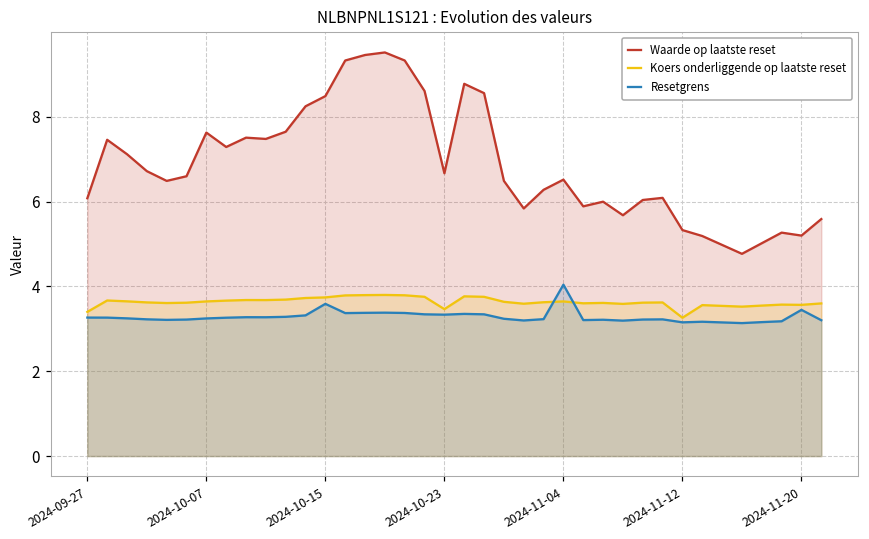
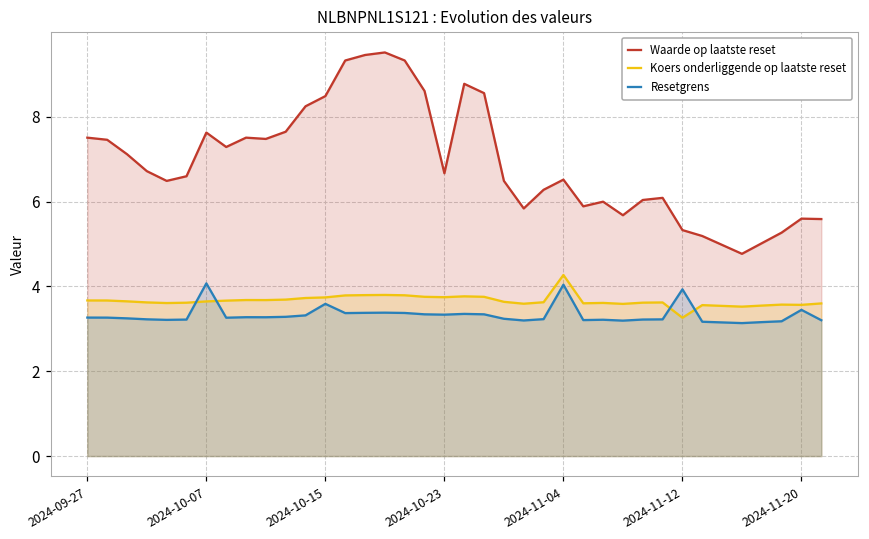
  {
    "Waarde op laatste reset": {
-     "2024-09-27": 6.1,
+     "2024-09-27": 7.5,
      "2024-10-07": 7.6,
      "2024-10-15": 8.5,
      "2024-10-23": 6.7,
      "2024-11-04": 6.5,
      "2024-11-12": 5.3,
-     "2024-11-20": 5.2
+     "2024-11-20": 5.6
    },
    "Koers onderliggende op laatste reset": {
-     "2024-09-27": 3.4,
+     "2024-09-27": 3.7,
      "2024-10-07": 3.6,
      "2024-10-15": 3.7,
-     "2024-10-23": 3.5,
-     "2024-11-04": 3.6,
+     "2024-10-23": 3.7,
+     "2024-11-04": 4.3,
      "2024-11-12": 3.3,
      "2024-11-20": 3.6
    },
    "Resetgrens": {
      "2024-09-27": 3.3,
-     "2024-10-07": 3.2,
+     "2024-10-07": 4.1,
      "2024-10-15": 3.6,
      "2024-10-23": 3.3,
      "2024-11-04": 4.0,
-     "2024-11-12": 3.2,
+     "2024-11-12": 3.9,
      "2024-11-20": 3.4
    }
  }
